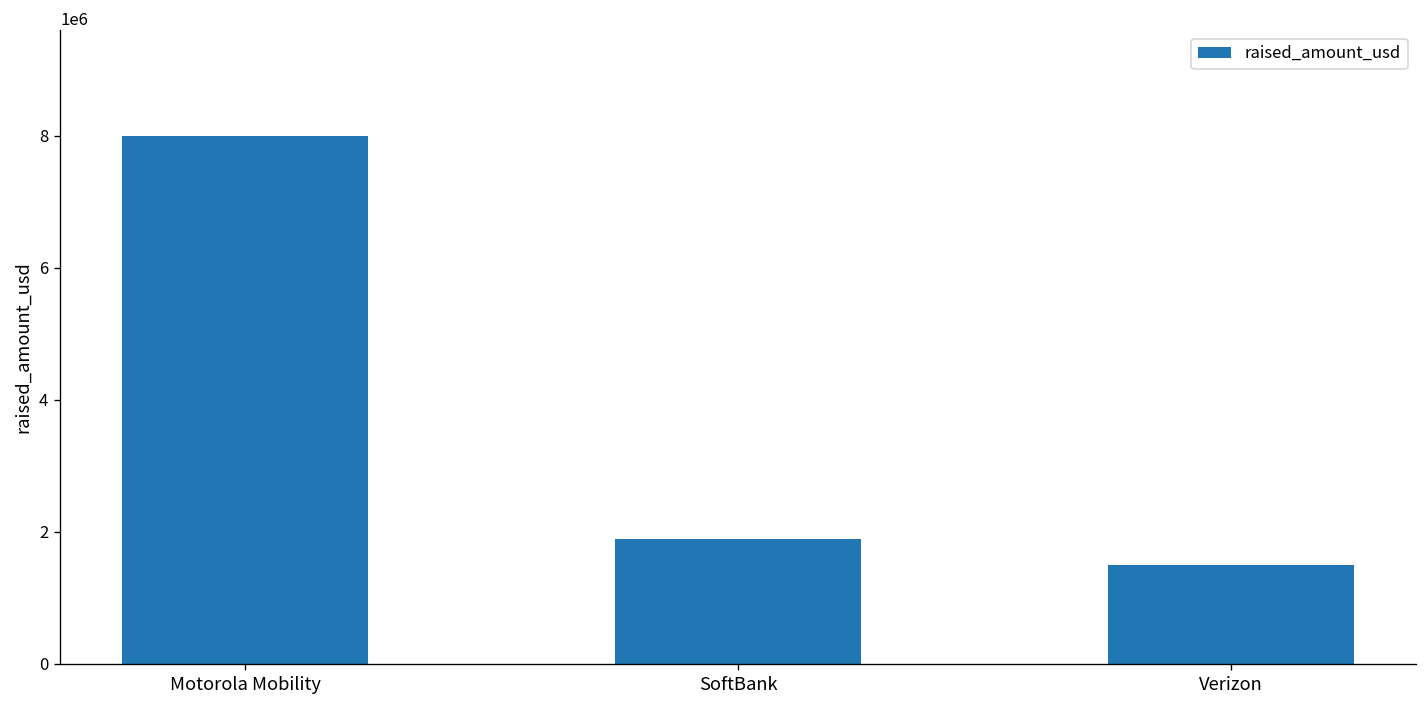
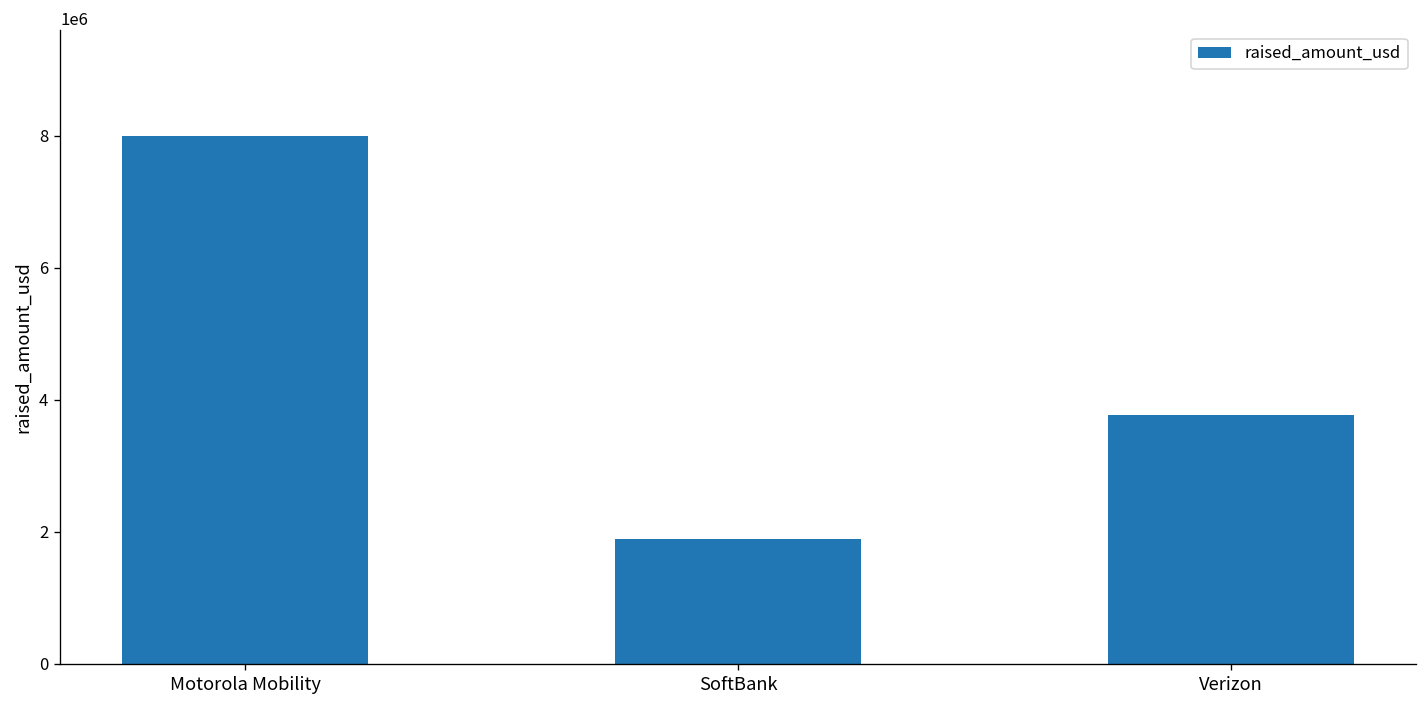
  {
    "Motorola Mobility": 8000000,
    "SoftBank": 1900000,
-   "Verizon": 1500000
+   "Verizon": 3800000
  }
